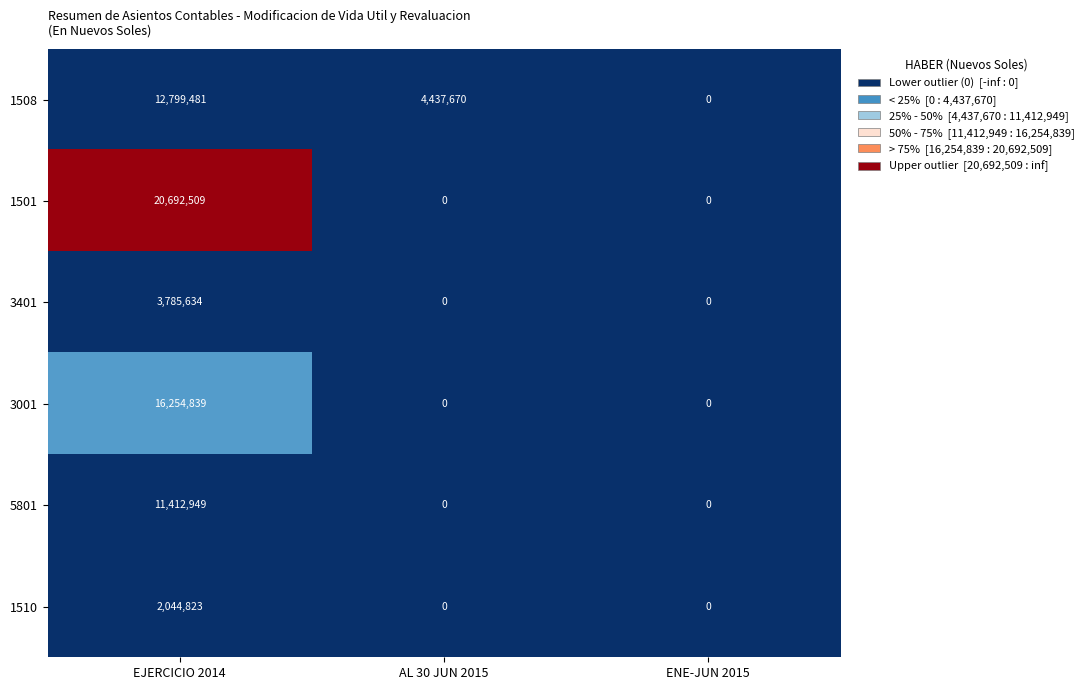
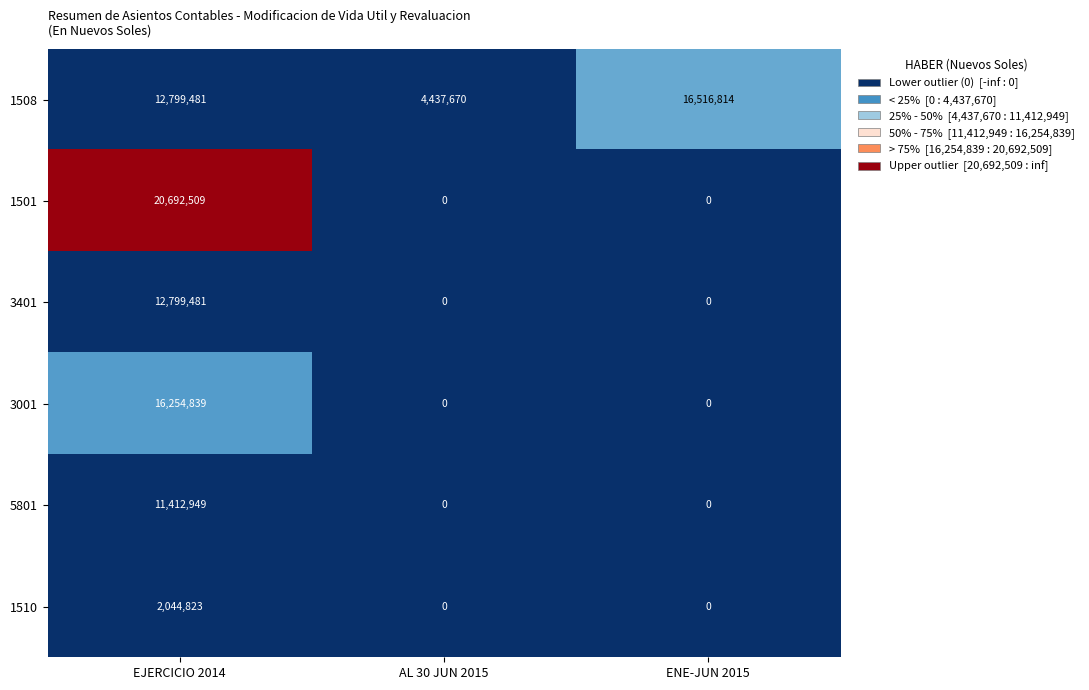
  {
    "1508": {
      "EJERCICIO 2014": "12,799,481",
      "AL 30 JUN 2015": "4,437,670",
-     "ENE-JUN 2015": "0"
+     "ENE-JUN 2015": "16,516,814"
    },
    "1501": {
      "EJERCICIO 2014": "20,692,509",
      "AL 30 JUN 2015": "0",
      "ENE-JUN 2015": "0"
    },
    "3401": {
-     "EJERCICIO 2014": "3,785,634",
+     "EJERCICIO 2014": "12,799,481",
      "AL 30 JUN 2015": "0",
      "ENE-JUN 2015": "0"
    },
    "3001": {
      "EJERCICIO 2014": "16,254,839",
      "AL 30 JUN 2015": "0",
      "ENE-JUN 2015": "0"
    },
    "5801": {
      "EJERCICIO 2014": "11,412,949",
      "AL 30 JUN 2015": "0",
      "ENE-JUN 2015": "0"
    },
    "1510": {
      "EJERCICIO 2014": "2,044,823",
      "AL 30 JUN 2015": "0",
      "ENE-JUN 2015": "0"
    }
  }
